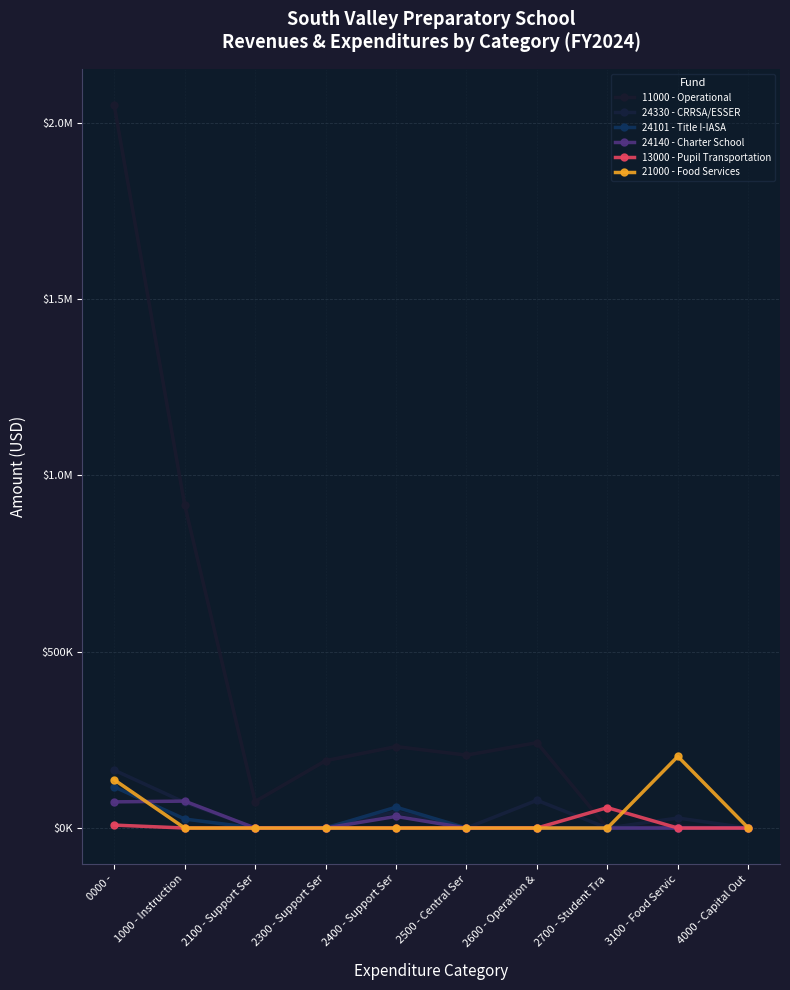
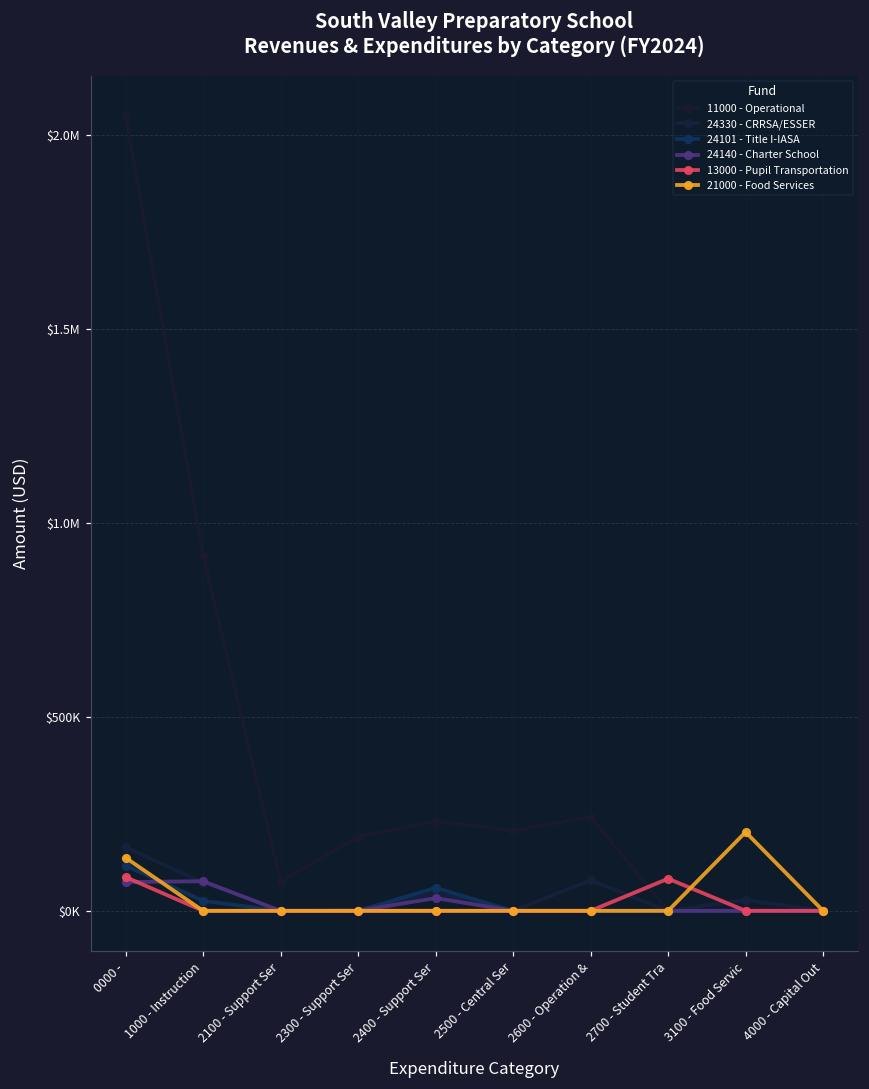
  {
    "24140 - Charter School": {
      "0000 -": "$70000",
      "2400 - Support Ser": "$30000"
    },
    "13000 - Pupil Transportation": {
-     "0000 -": "$10000",
-     "2700 - Student Tra": "$60000"
+     "0000 -": "$90000",
+     "2700 - Student Tra": "$80000"
    },
    "21000 - Food Services": {
      "0000 -": "$140000",
      "3100 - Food Servic": "$200000"
    }
  }
